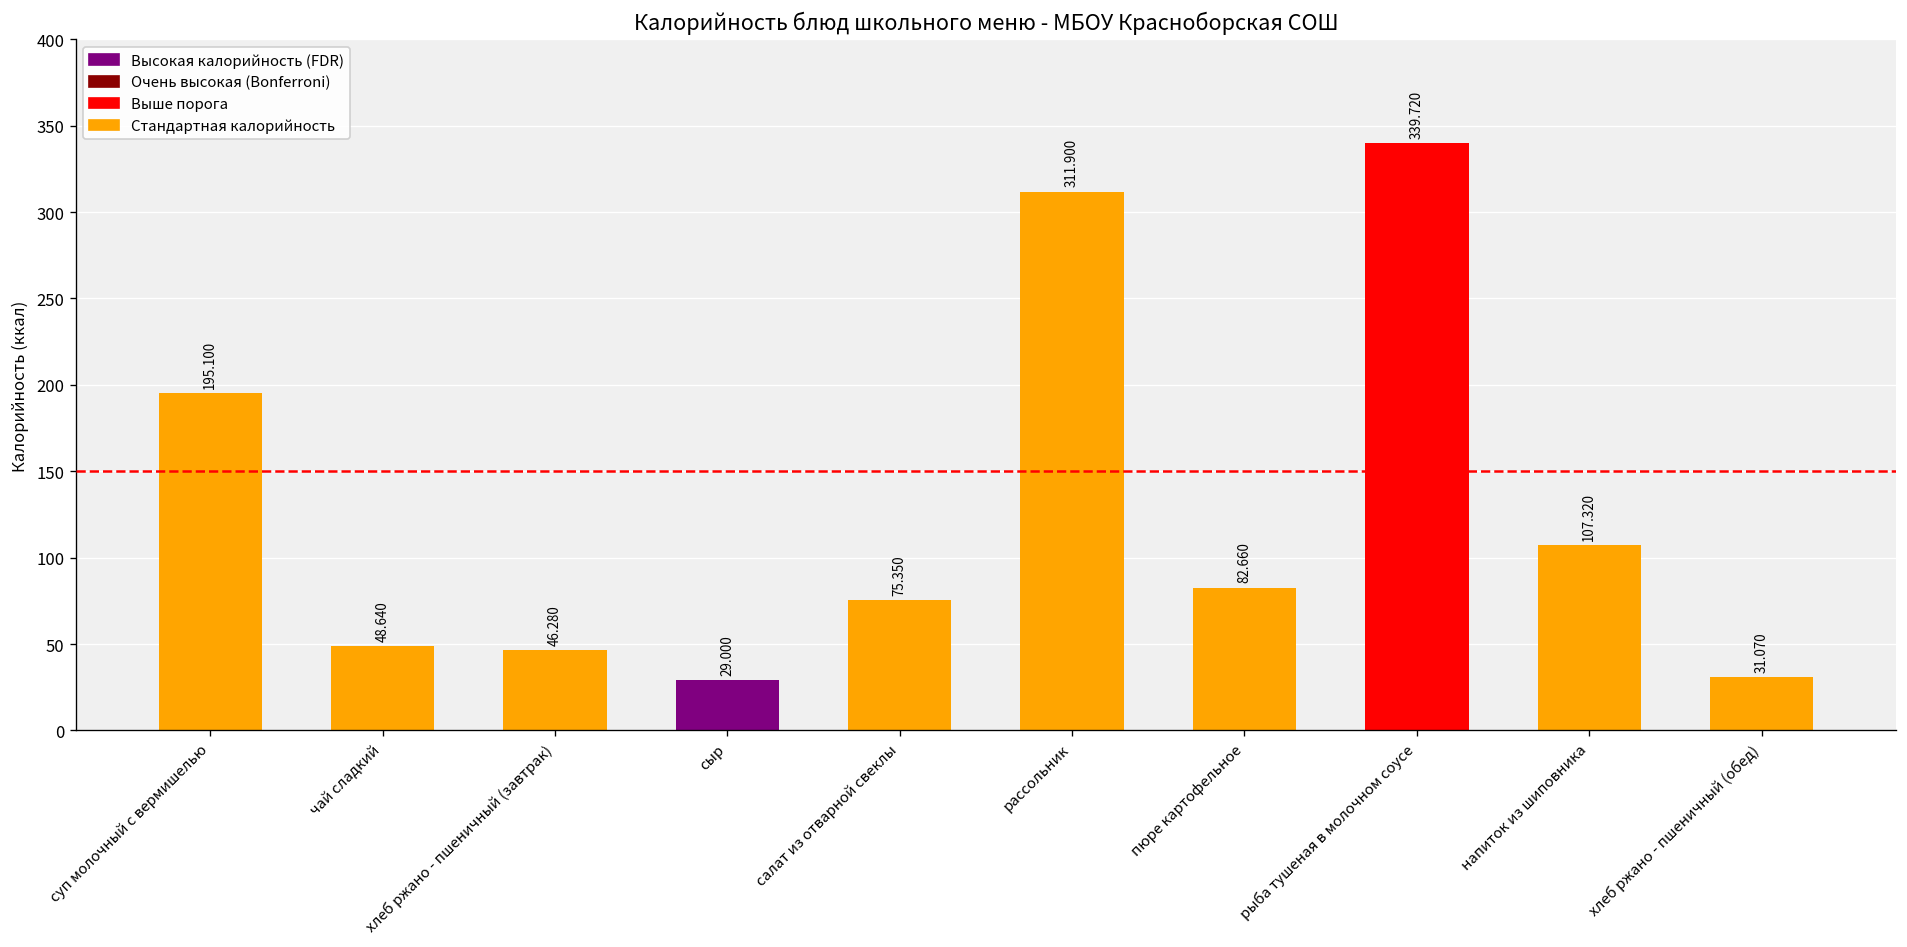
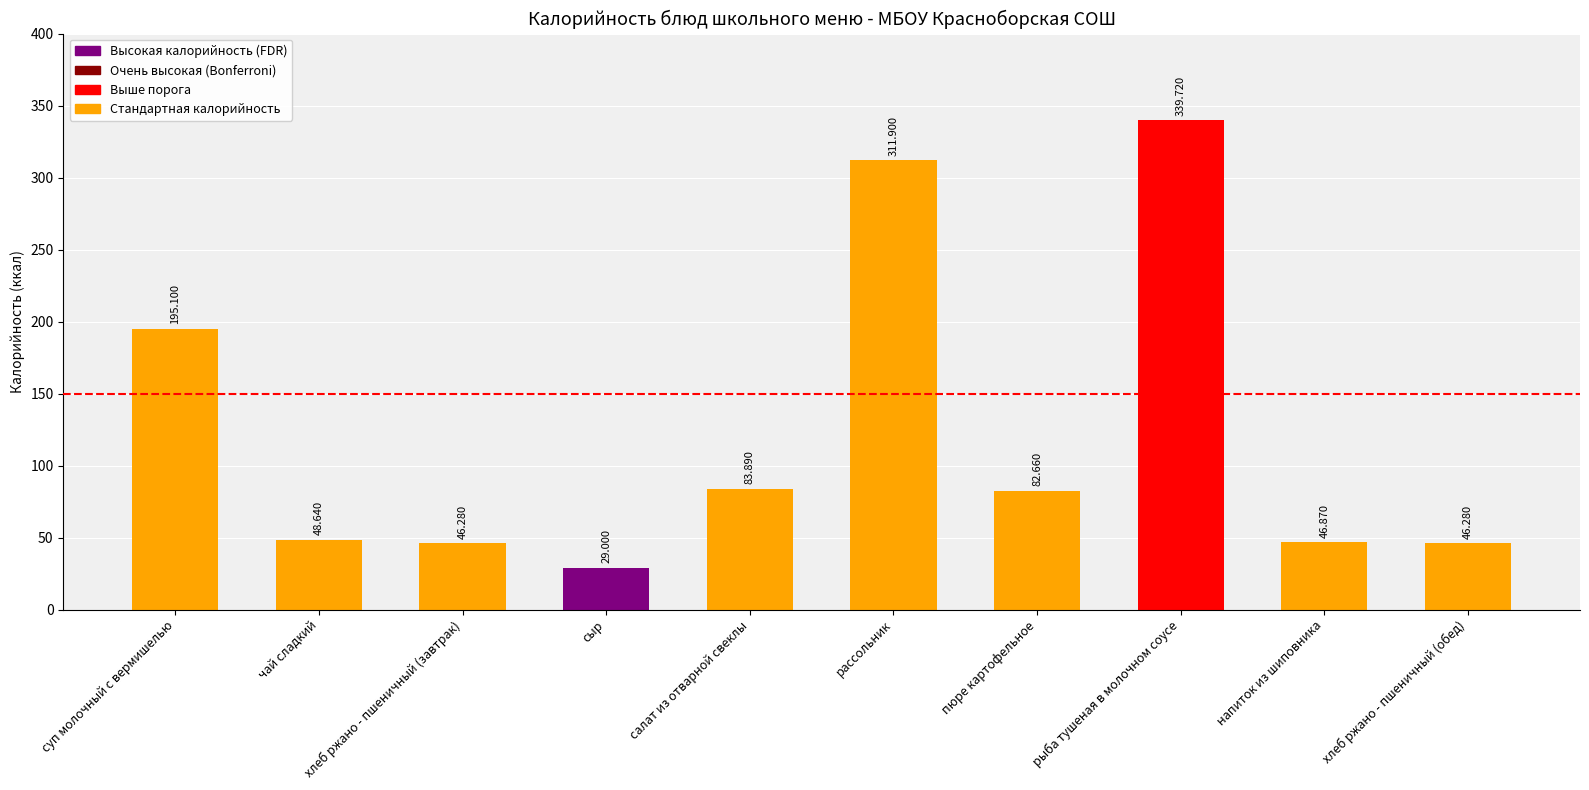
  {
    "суп молочный с вермишелью": 195.100,
    "чай сладкий": 48.640,
    "хлеб ржано - пшеничный (завтрак)": 46.280,
    "сыр": 29.000,
-   "салат из отварной свеклы": 75.350,
+   "салат из отварной свеклы": 83.890,
    "рассольник": 311.900,
    "пюре картофельное": 82.660,
    "рыба тушеная в молочном соусе": 339.720,
-   "напиток из шиповника": 107.320,
-   "хлеб ржано - пшеничный (обед)": 31.070
+   "напиток из шиповника": 46.870,
+   "хлеб ржано - пшеничный (обед)": 46.280
  }
